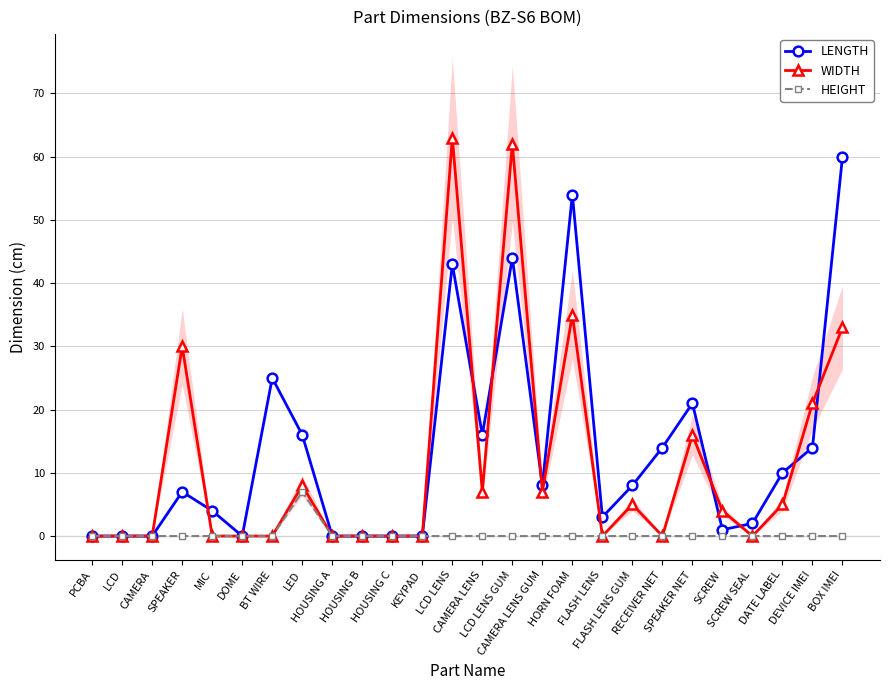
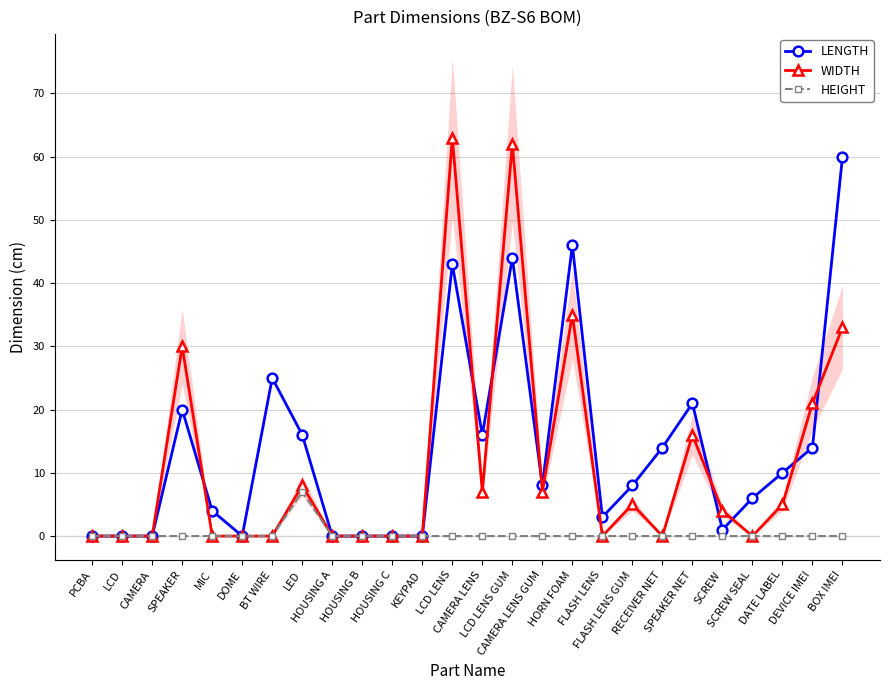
  {
    "LENGTH": {
-     "SPEAKER": 7,
+     "SPEAKER": 20,
      "MIC": 4,
      "BT WIRE": 25,
      "LED": 16,
      "LCD LENS": 43,
      "CAMERA LENS": 16,
      "LCD LENS GUM": 44,
      "CAMERA LENS GUM": 8,
-     "HORN FOAM": 54,
+     "HORN FOAM": 46,
      "FLASH LENS": 3,
      "FLASH LENS GUM": 8,
      "RECEIVER NET": 14,
      "SPEAKER NET": 21,
      "SCREW": 1,
-     "SCREW SEAL": 2,
+     "SCREW SEAL": 6,
      "DATE LABEL": 10,
      "DEVICE IMEI": 14,
      "BOX IMEI": 60
    },
    "HEIGHT": {
      "SPEAKER": 0,
      "LED": 7,
      "LCD LENS": 0,
      "CAMERA LENS": 0,
      "LCD LENS GUM": 0,
      "CAMERA LENS GUM": 0,
      "HORN FOAM": 0,
      "FLASH LENS GUM": 0,
      "SPEAKER NET": 0,
      "SCREW": 0,
      "DATE LABEL": 0,
      "DEVICE IMEI": 0,
      "BOX IMEI": 0
    }
  }
